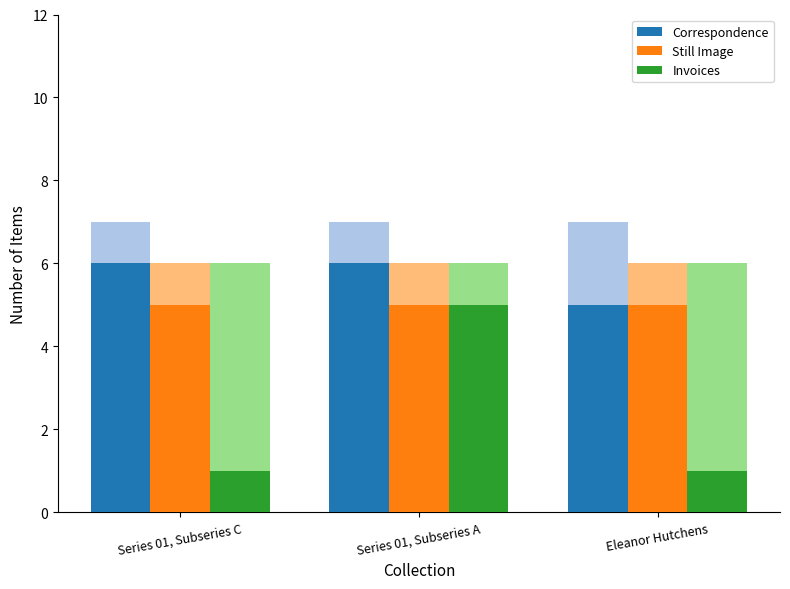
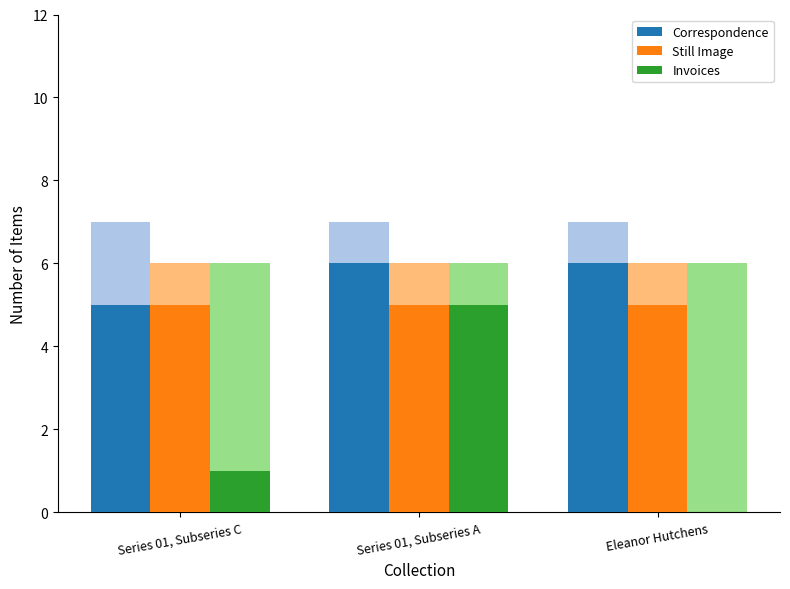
  {
    "Correspondence": {
-     "Series 01, Subseries C": 6,
-     "Eleanor Hutchens": 5
+     "Series 01, Subseries C": 5,
+     "Eleanor Hutchens": 6
    },
    "Invoices": {
-     "Eleanor Hutchens": 1
+     "Eleanor Hutchens": 0
    }
  }
